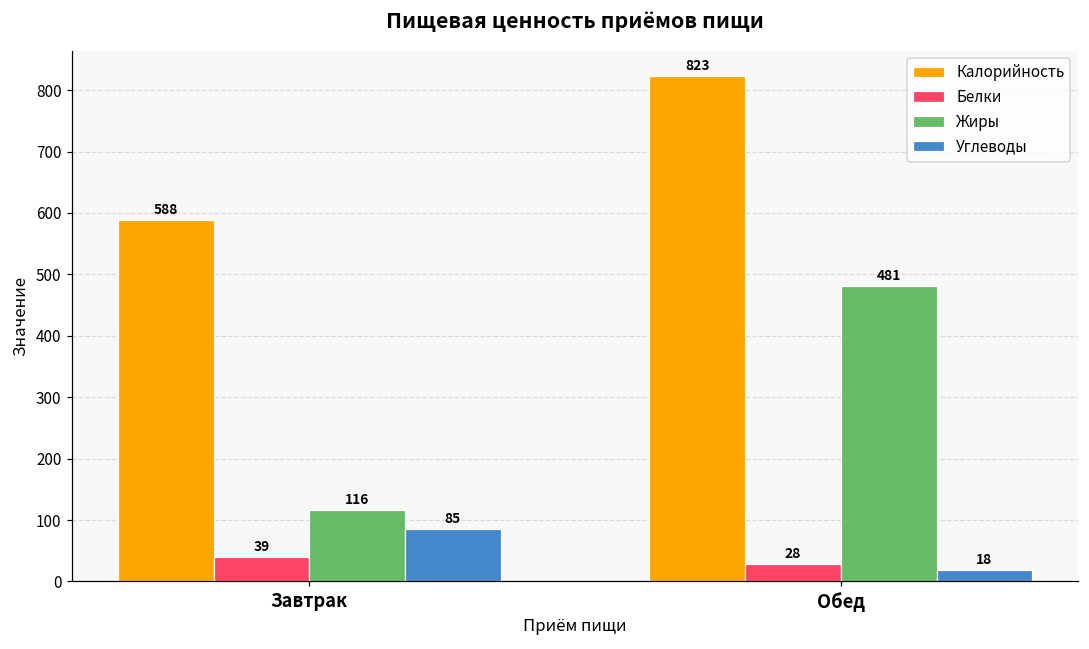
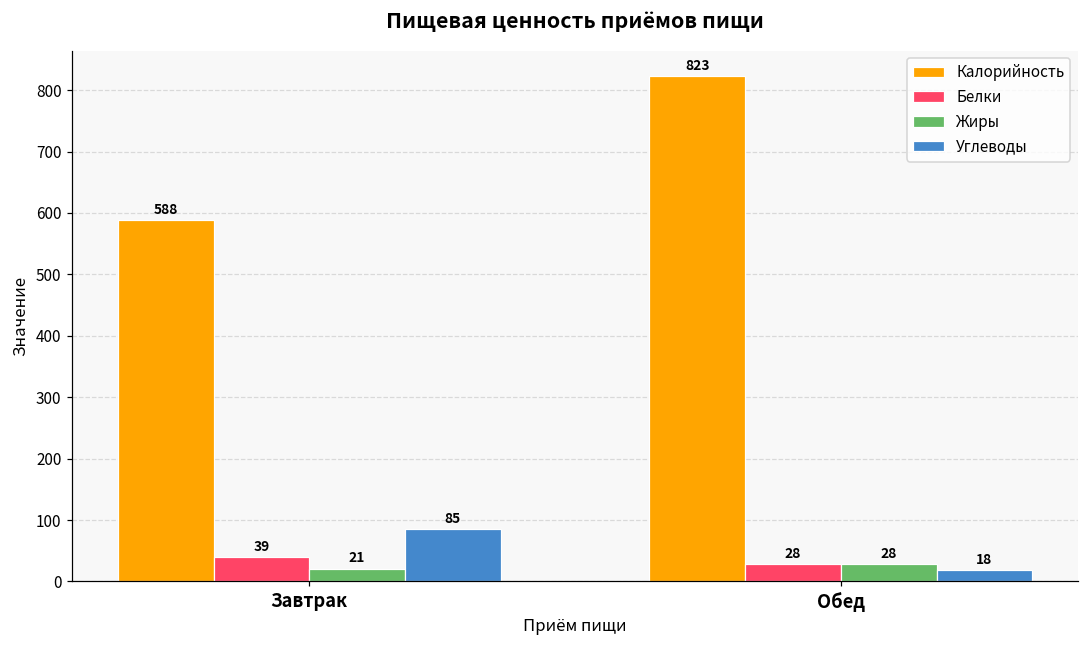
  {
    "Калорийность": {
      "Завтрак": 588,
      "Обед": 823
    },
    "Белки": {
      "Завтрак": 39,
      "Обед": 28
    },
    "Жиры": {
-     "Завтрак": 116,
-     "Обед": 481
+     "Завтрак": 21,
+     "Обед": 28
    },
    "Углеводы": {
      "Завтрак": 85,
      "Обед": 18
    }
  }
